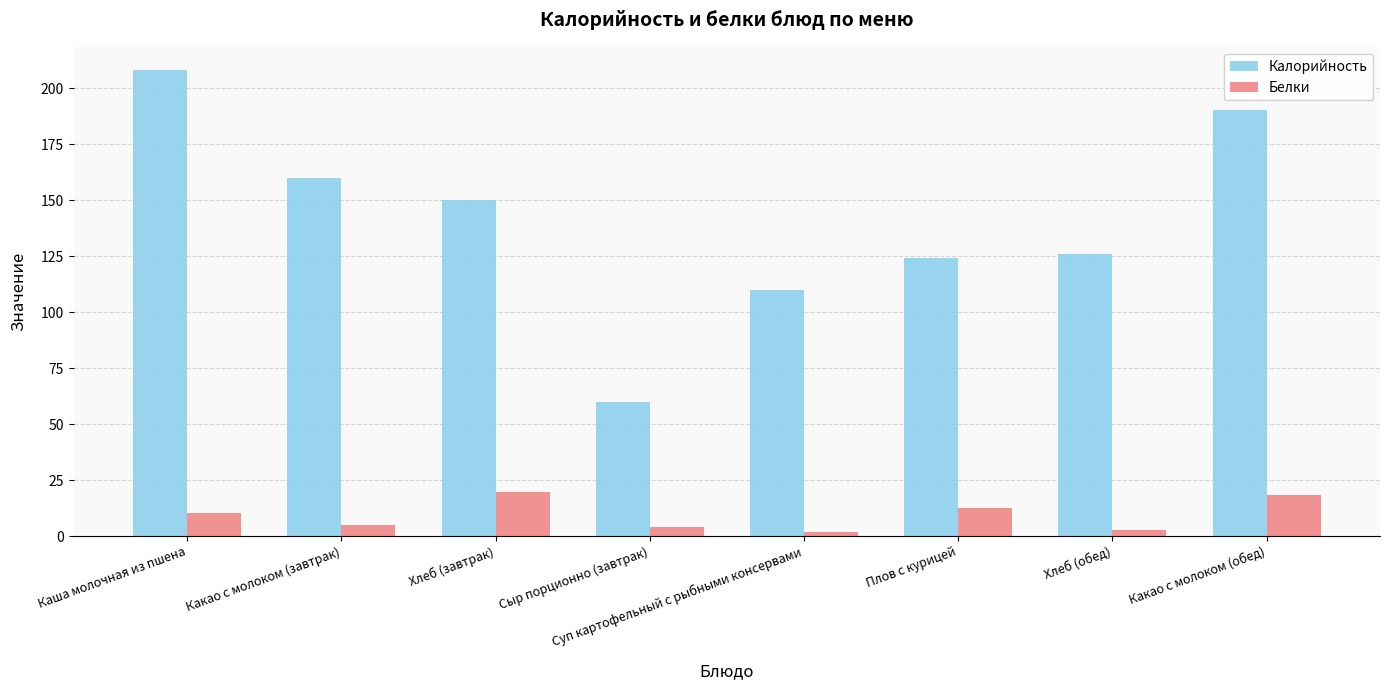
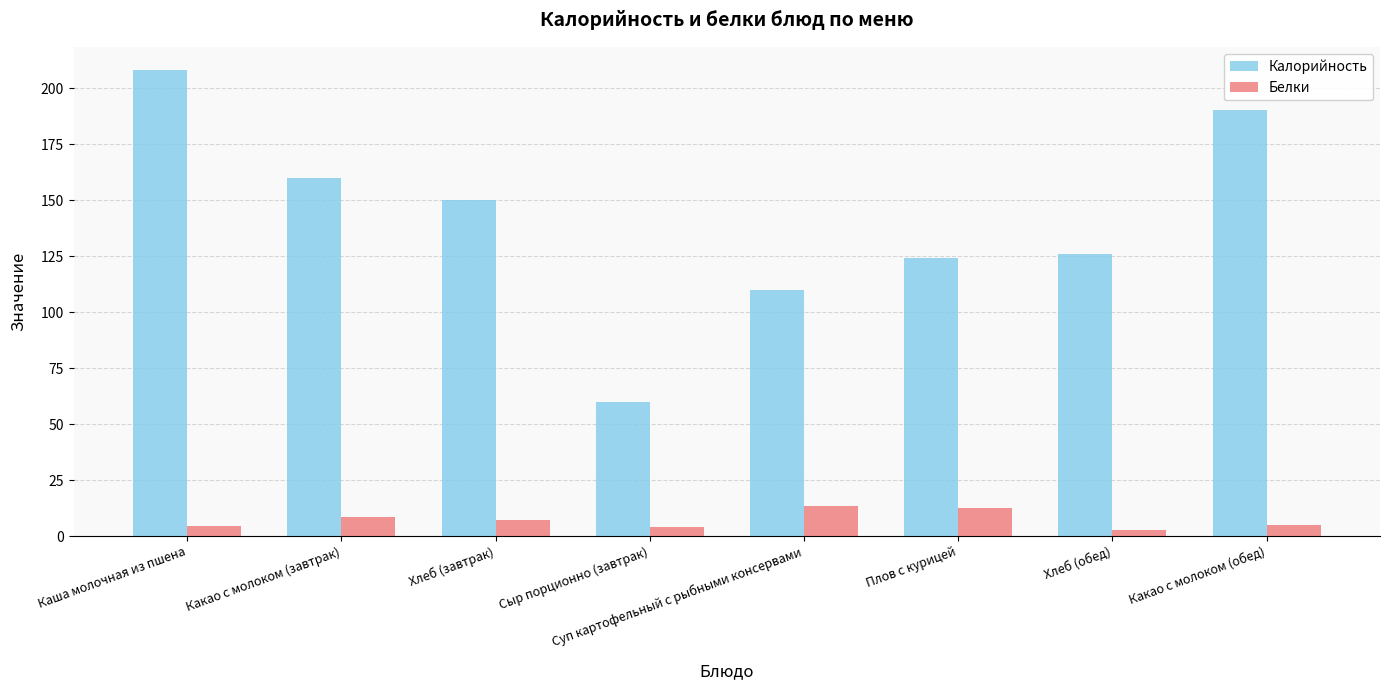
  {
    "Калорийность": {
      "Каша молочная из пшена": 208,
      "Какао с молоком (завтрак)": 160,
      "Хлеб (завтрак)": 150,
      "Сыр порционно (завтрак)": 60,
      "Суп картофельный с рыбными консервами": 110,
      "Плов с курицей": 124,
      "Хлеб (обед)": 126,
      "Какао с молоком (обед)": 190
    },
    "Белки": {
-     "Каша молочная из пшена": 10,
-     "Какао с молоком (завтрак)": 5,
-     "Хлеб (завтрак)": 20,
+     "Каша молочная из пшена": 4,
+     "Какао с молоком (завтрак)": 9,
+     "Хлеб (завтрак)": 7,
      "Сыр порционно (завтрак)": 4,
-     "Суп картофельный с рыбными консервами": 2,
+     "Суп картофельный с рыбными консервами": 13,
      "Плов с курицей": 12,
      "Хлеб (обед)": 3,
-     "Какао с молоком (обед)": 18
+     "Какао с молоком (обед)": 5
    }
  }
